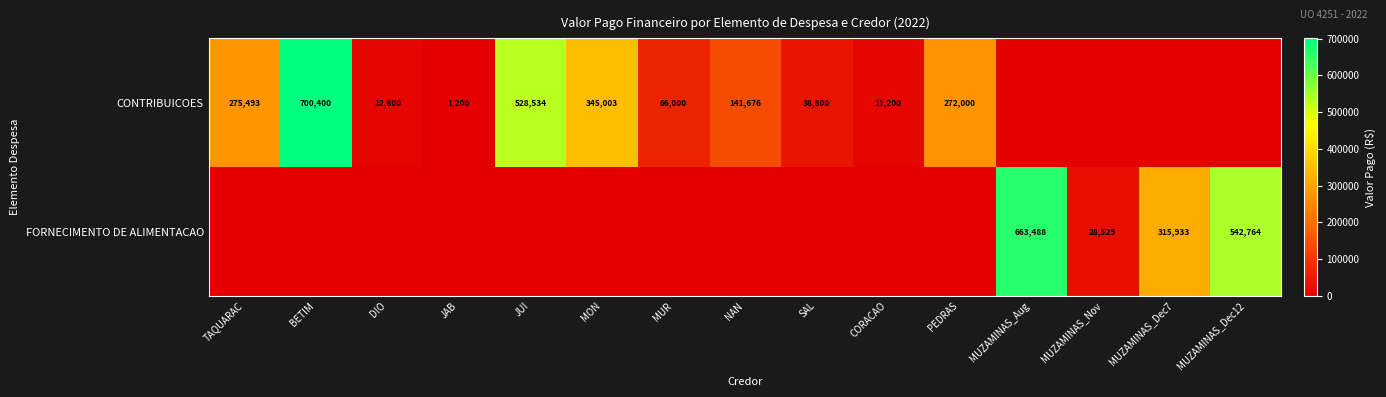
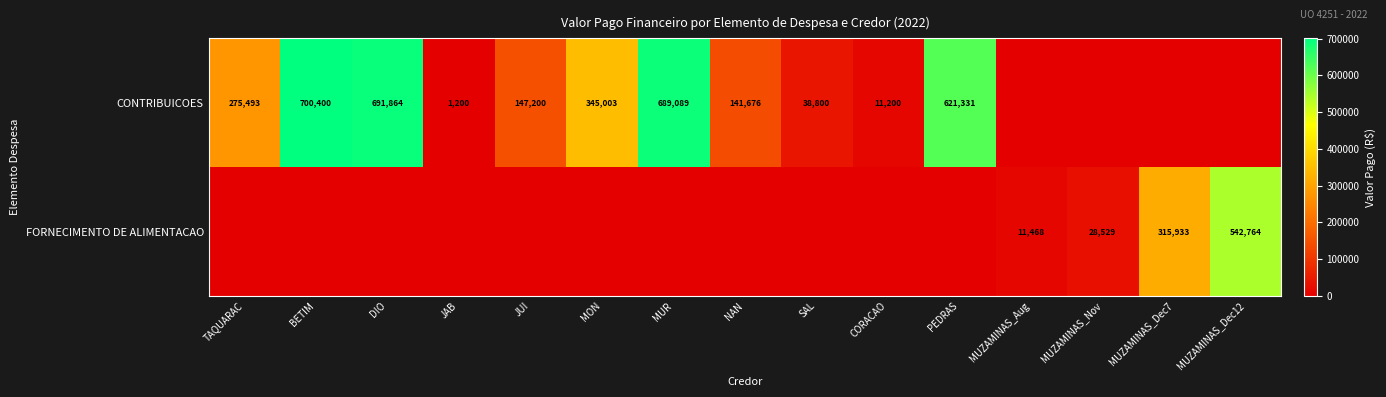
  {
    "CONTRIBUICOES": {
      "TAQUARAC": "275,493",
      "BETIM": "700,400",
-     "DIO": "12,800",
+     "DIO": "691,864",
      "JAB": "1,200",
-     "JUI": "528,534",
+     "JUI": "147,200",
      "MON": "345,003",
-     "MUR": "66,000",
+     "MUR": "689,089",
      "NAN": "141,676",
      "SAL": "38,800",
      "CORACAO": "11,200",
-     "PEDRAS": "272,000"
+     "PEDRAS": "621,331"
    },
    "FORNECIMENTO DE ALIMENTACAO": {
-     "MUZAMINAS_Aug": "663,488",
+     "MUZAMINAS_Aug": "11,468",
      "MUZAMINAS_Nov": "28,529",
      "MUZAMINAS_Dec7": "315,933",
      "MUZAMINAS_Dec12": "542,764"
    }
  }
